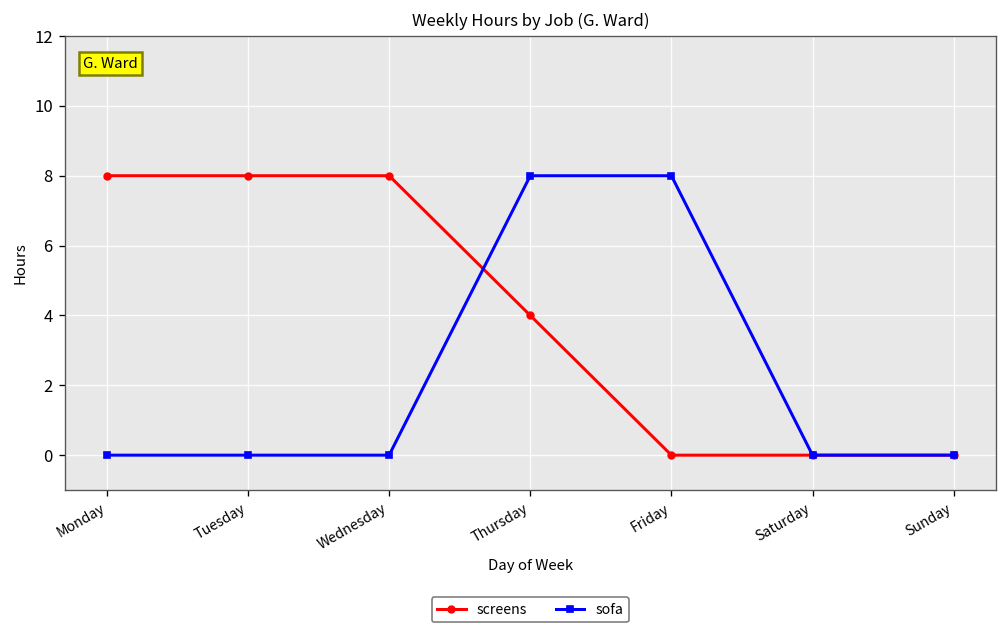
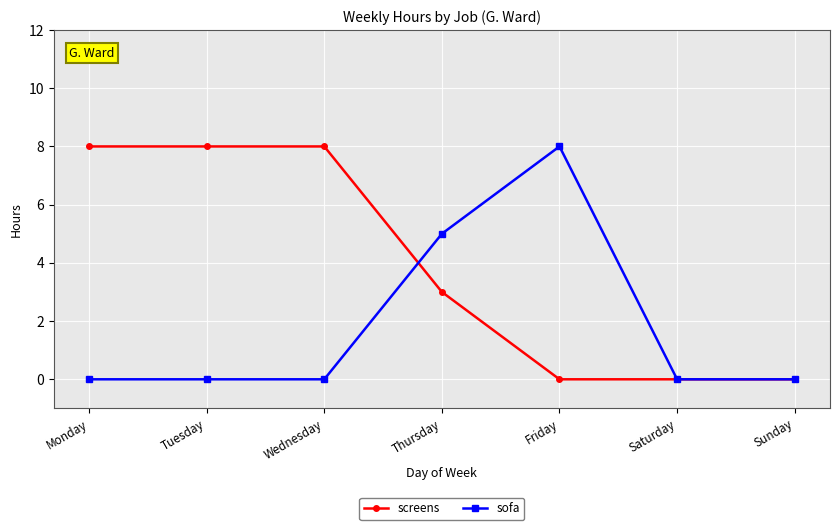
  {
    "screens": {
      "Monday": 8,
      "Tuesday": 8,
      "Wednesday": 8,
-     "Thursday": 4,
+     "Thursday": 3,
      "Friday": 0
    },
    "sofa": {
      "Monday": 0,
      "Tuesday": 0,
      "Wednesday": 0,
-     "Thursday": 8,
+     "Thursday": 5,
      "Friday": 8
    }
  }
